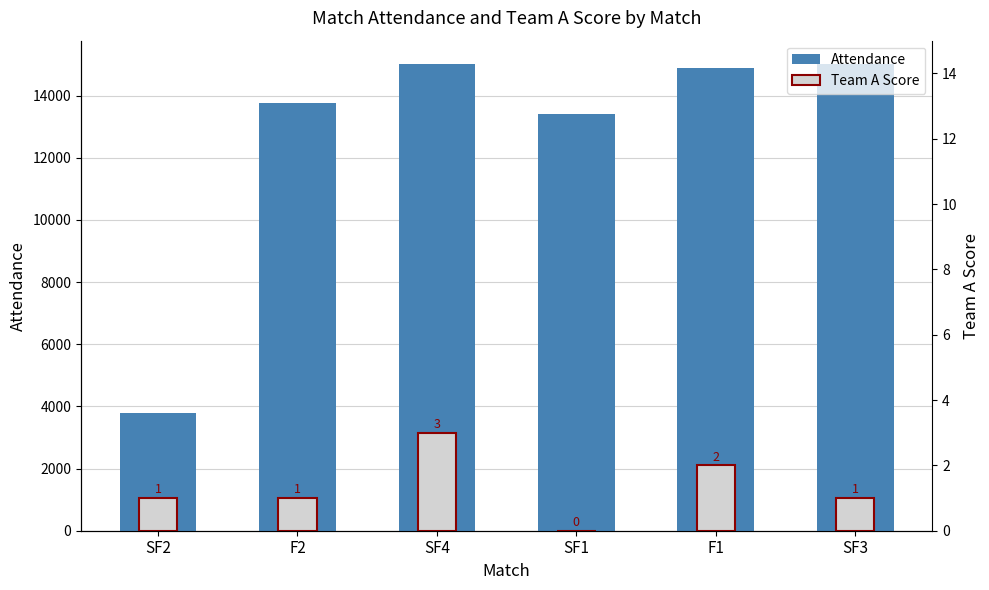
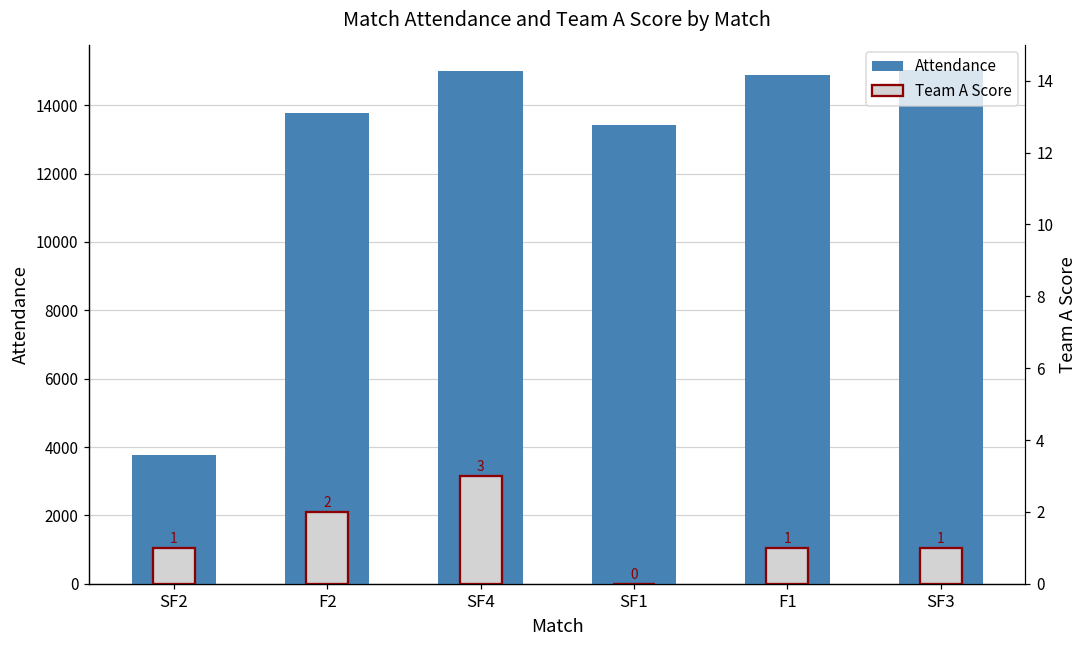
  {
    "Team A Score": {
      "SF2": 1,
-     "F2": 1,
+     "F2": 2,
      "SF4": 3,
      "SF1": 0,
-     "F1": 2,
+     "F1": 1,
      "SF3": 1
    }
  }
